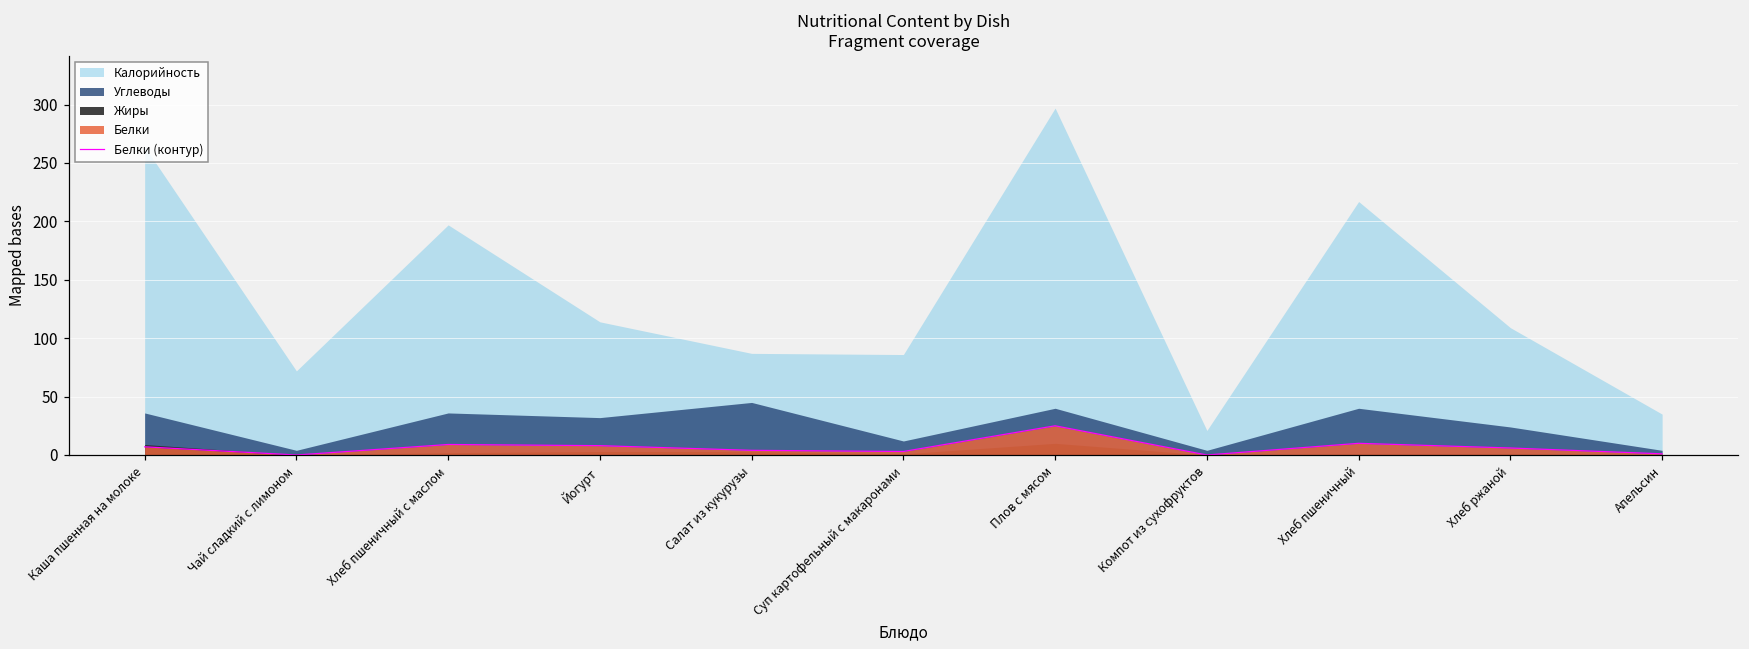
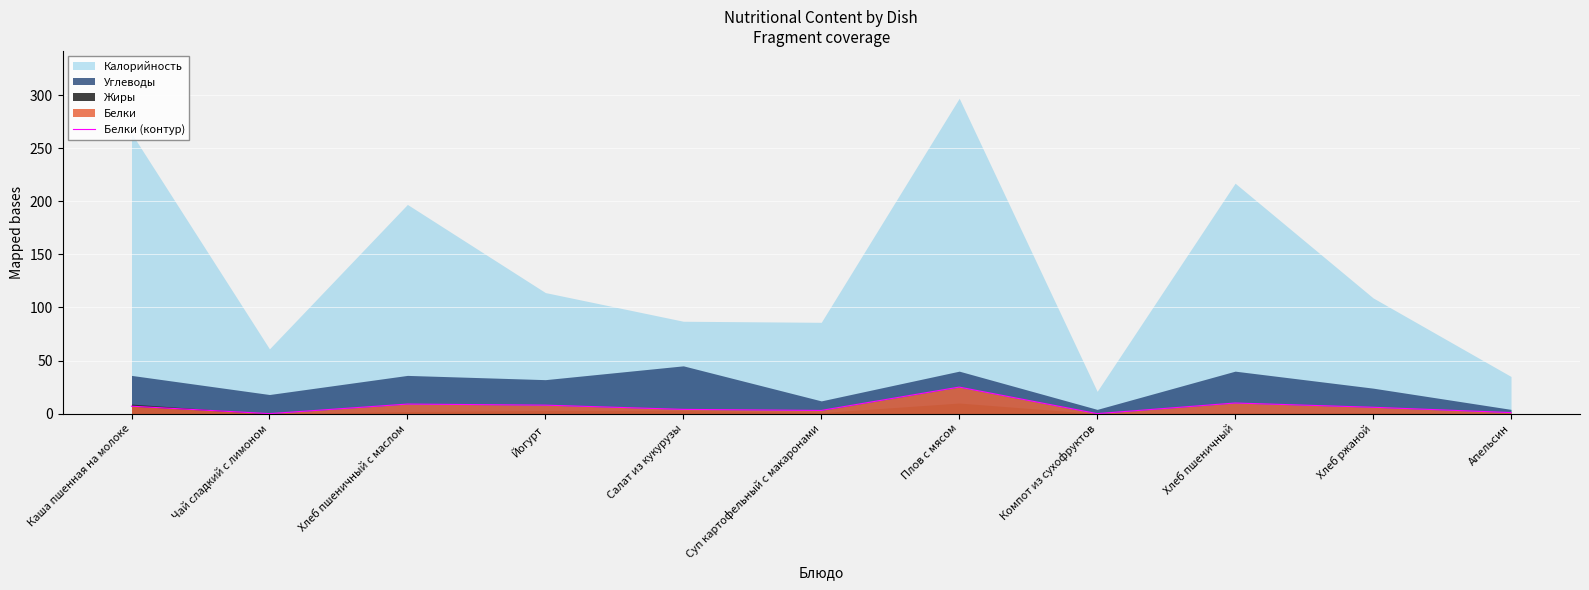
  {
    "Калорийность": {
-     "Чай сладкий с лимоном": 72,
+     "Чай сладкий с лимоном": 61,
      "Хлеб пшеничный с маслом": 197,
      "Йогурт": 114,
      "Салат из кукурузы": 87,
      "Суп картофельный с макаронами": 86,
      "Плов с мясом": 297,
      "Компот из сухофруктов": 21,
      "Хлеб пшеничный": 217,
      "Хлеб ржаной": 109,
      "Апельсин": 35
    },
    "Углеводы": {
      "Каша пшенная на молоке": 36,
-     "Чай сладкий с лимоном": 4,
+     "Чай сладкий с лимоном": 18,
      "Хлеб пшеничный с маслом": 36,
      "Йогурт": 32,
      "Салат из кукурузы": 45,
      "Суп картофельный с макаронами": 12,
      "Плов с мясом": 40,
      "Компот из сухофруктов": 4,
      "Хлеб пшеничный": 40,
      "Хлеб ржаной": 24,
      "Апельсин": 4
    },
    "Жиры": {
      "Йогурт": 3,
      "Плов с мясом": 10
    },
    "Белки": {
      "Хлеб пшеничный с маслом": 9,
      "Йогурт": 8,
      "Плов с мясом": 25,
      "Хлеб пшеничный": 10,
      "Хлеб ржаной": 6
    }
  }
